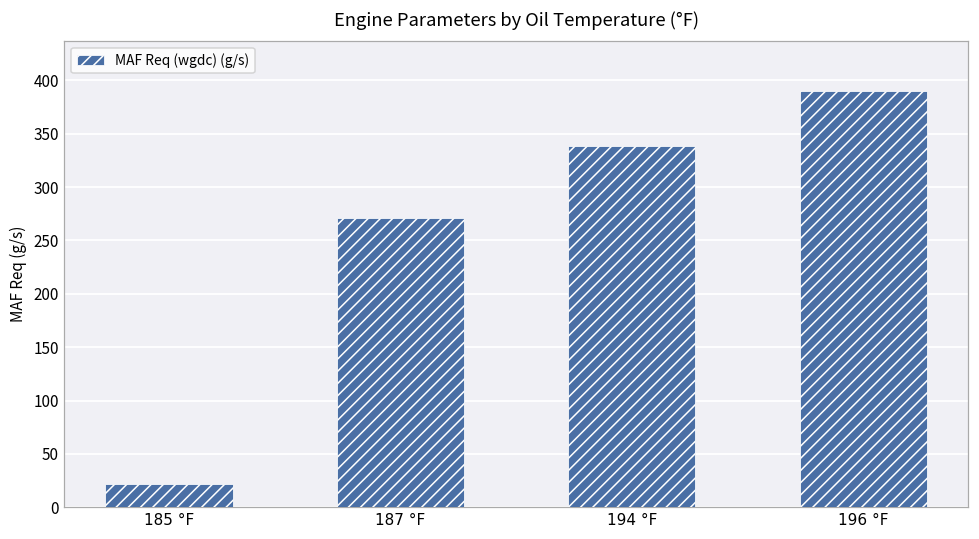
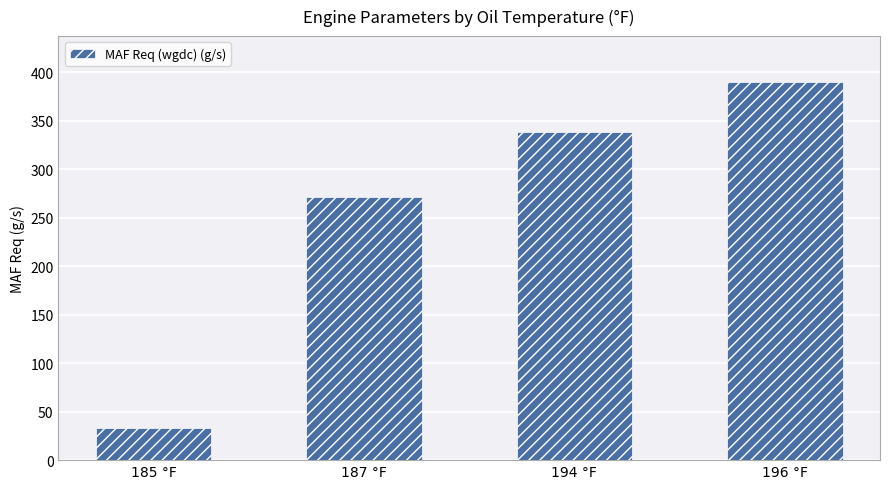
  {
-   "185 °F": 20,
+   "185 °F": 30,
    "187 °F": 270,
    "194 °F": 340,
    "196 °F": 390
  }
